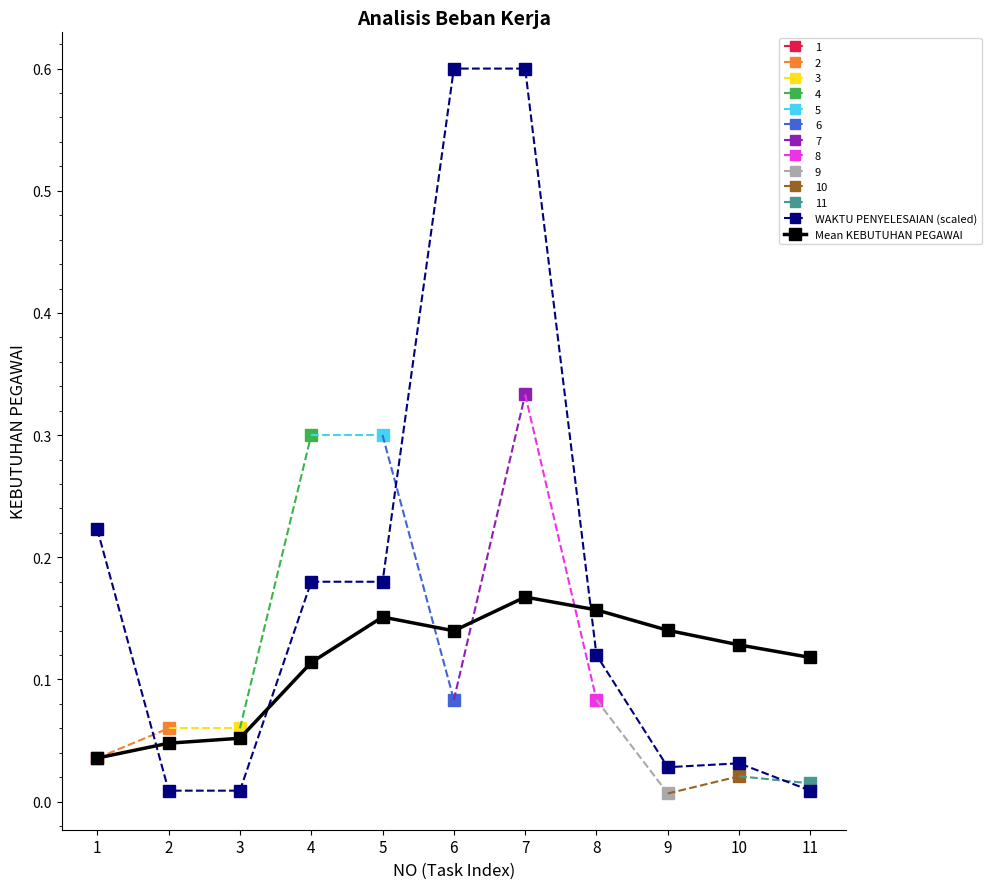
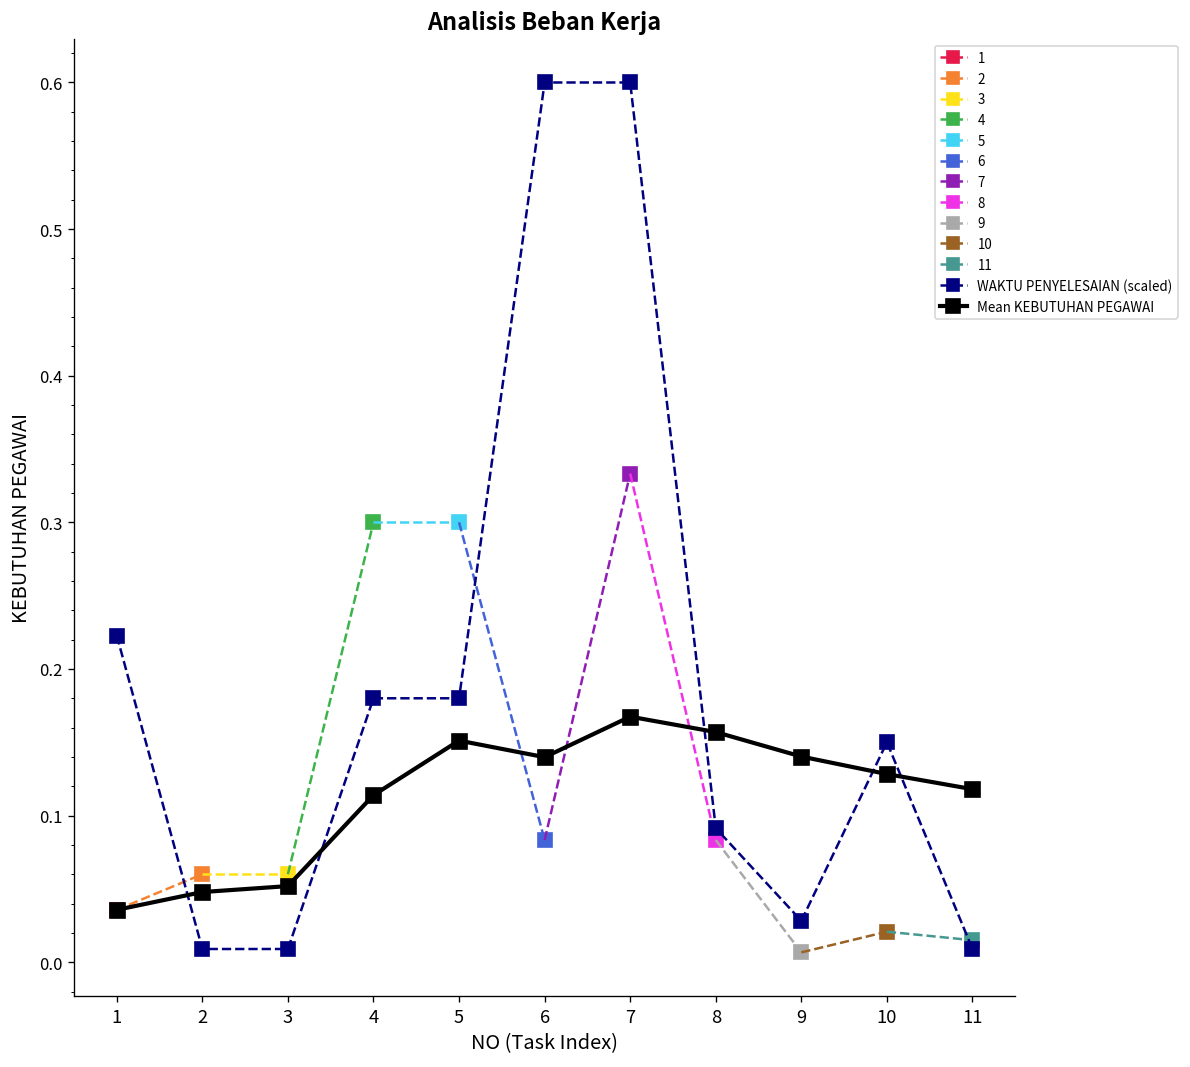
  {
    "WAKTU PENYELESAIAN (scaled)": {
      "1": 0.223,
      "2": 0.009,
      "3": 0.009,
      "4": 0.180,
      "5": 0.180,
      "6": 0.600,
      "7": 0.600,
-     "8": 0.120,
+     "8": 0.091,
      "9": 0.028,
-     "10": 0.031,
+     "10": 0.150,
      "11": 0.009
    },
    "Mean KEBUTUHAN PEGAWAI": {
      "2": 0.048,
      "3": 0.052,
      "4": 0.114,
      "5": 0.151,
      "6": 0.140,
      "7": 0.167,
      "8": 0.157,
      "9": 0.140,
      "10": 0.128,
      "11": 0.118
    }
  }
